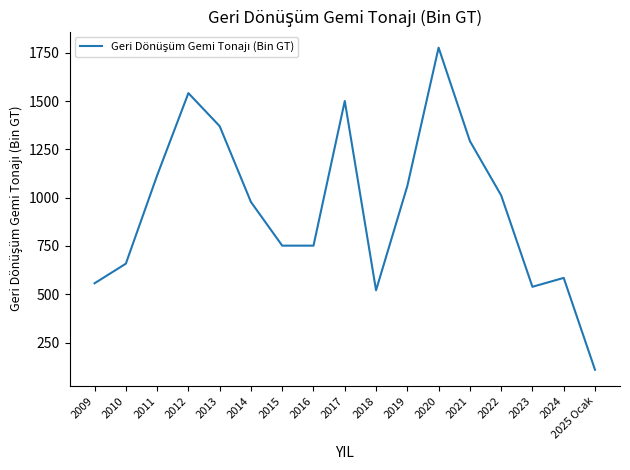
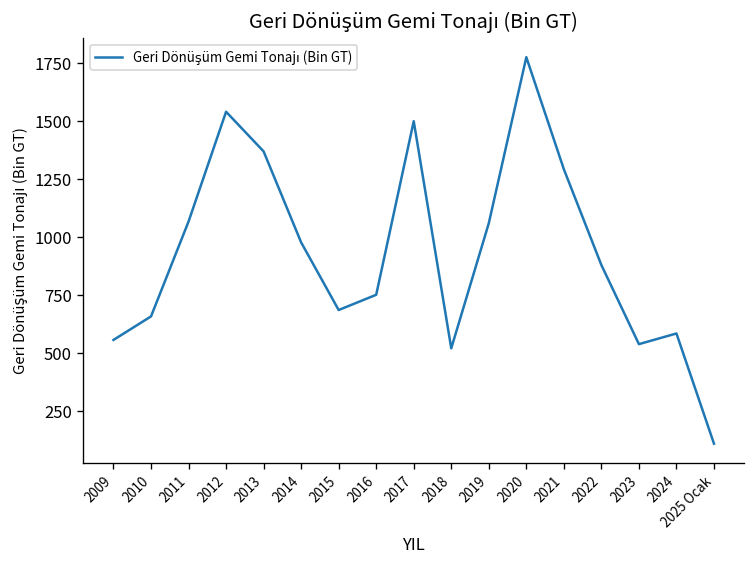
  {
    "2009": 560,
    "2010": 660,
-   "2011": 1110,
+   "2011": 1070,
    "2012": 1540,
    "2013": 1370,
    "2014": 980,
-   "2015": 750,
+   "2015": 690,
    "2016": 750,
    "2017": 1500,
    "2018": 520,
    "2019": 1060,
    "2020": 1780,
    "2021": 1290,
-   "2022": 1010,
+   "2022": 880,
    "2023": 540,
    "2024": 590,
    "2025 Ocak": 110
  }
